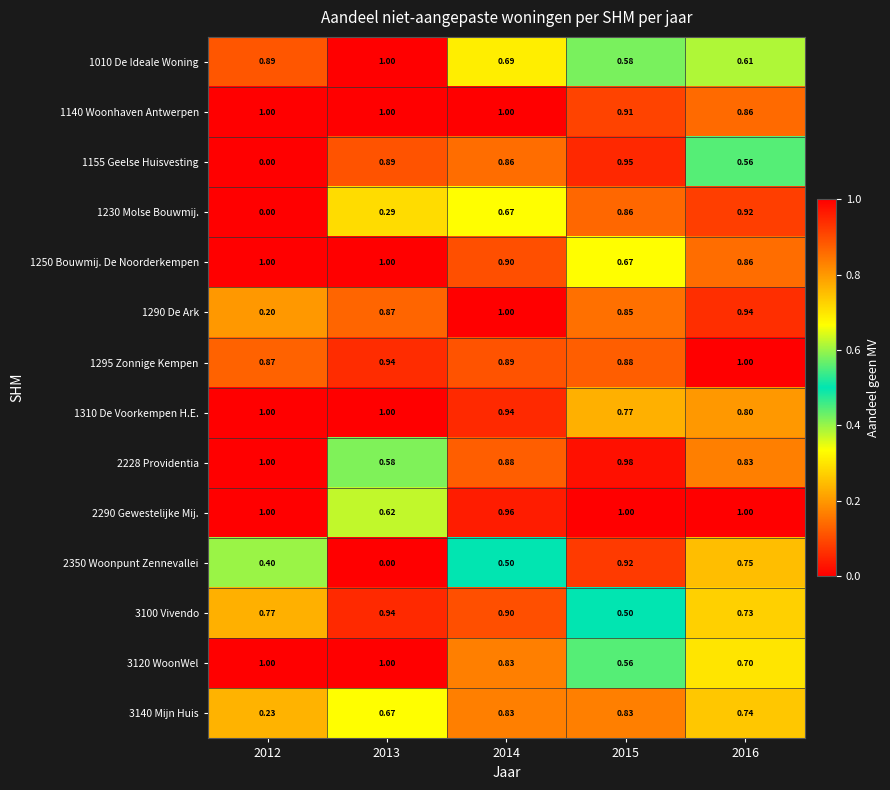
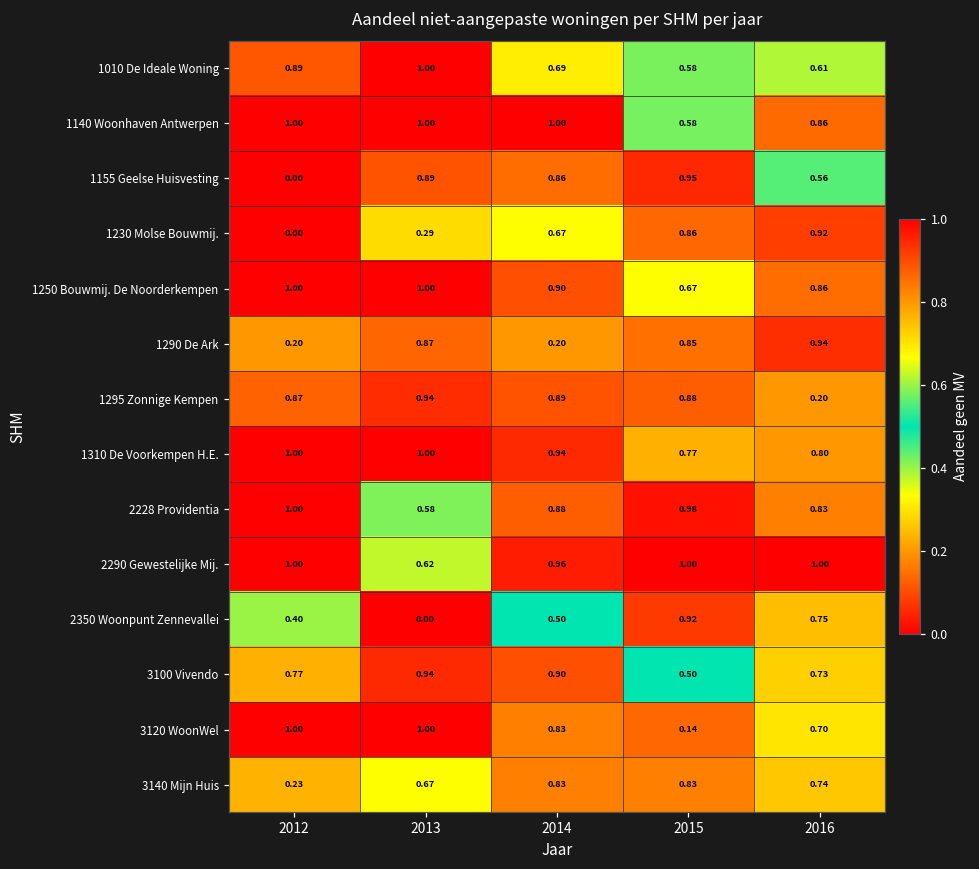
  {
    "1010 De Ideale Woning": {
      "2012": 0.89,
      "2013": 1.00,
      "2014": 0.69,
      "2015": 0.58,
      "2016": 0.61
    },
    "1140 Woonhaven Antwerpen": {
      "2012": 1.00,
      "2013": 1.00,
      "2014": 1.00,
-     "2015": 0.91,
+     "2015": 0.58,
      "2016": 0.86
    },
    "1155 Geelse Huisvesting": {
      "2012": 0.00,
      "2013": 0.89,
      "2014": 0.86,
      "2015": 0.95,
      "2016": 0.56
    },
    "1230 Molse Bouwmij.": {
      "2012": 0.00,
      "2013": 0.29,
      "2014": 0.67,
      "2015": 0.86,
      "2016": 0.92
    },
    "1250 Bouwmij. De Noorderkempen": {
      "2012": 1.00,
      "2013": 1.00,
      "2014": 0.90,
      "2015": 0.67,
      "2016": 0.86
    },
    "1290 De Ark": {
      "2012": 0.20,
      "2013": 0.87,
-     "2014": 1.00,
+     "2014": 0.20,
      "2015": 0.85,
      "2016": 0.94
    },
    "1295 Zonnige Kempen": {
      "2012": 0.87,
      "2013": 0.94,
      "2014": 0.89,
      "2015": 0.88,
-     "2016": 1.00
+     "2016": 0.20
    },
    "1310 De Voorkempen H.E.": {
      "2012": 1.00,
      "2013": 1.00,
      "2014": 0.94,
      "2015": 0.77,
      "2016": 0.80
    },
    "2228 Providentia": {
      "2012": 1.00,
      "2013": 0.58,
      "2014": 0.88,
      "2015": 0.98,
      "2016": 0.83
    },
    "2290 Gewestelijke Mij.": {
      "2012": 1.00,
      "2013": 0.62,
      "2014": 0.96,
      "2015": 1.00,
      "2016": 1.00
    },
    "2350 Woonpunt Zennevallei": {
      "2012": 0.40,
      "2013": 0.00,
      "2014": 0.50,
      "2015": 0.92,
      "2016": 0.75
    },
    "3100 Vivendo": {
      "2012": 0.77,
      "2013": 0.94,
      "2014": 0.90,
      "2015": 0.50,
      "2016": 0.73
    },
    "3120 WoonWel": {
      "2012": 1.00,
      "2013": 1.00,
      "2014": 0.83,
-     "2015": 0.56,
+     "2015": 0.14,
      "2016": 0.70
    },
    "3140 Mijn Huis": {
      "2012": 0.23,
      "2013": 0.67,
      "2014": 0.83,
      "2015": 0.83,
      "2016": 0.74
    }
  }
